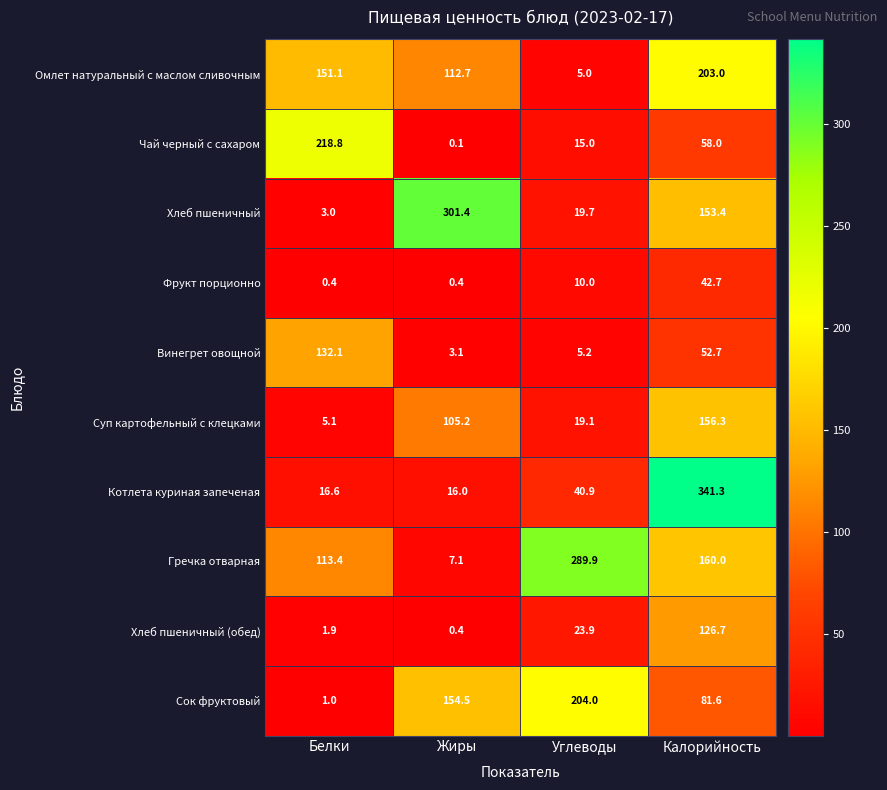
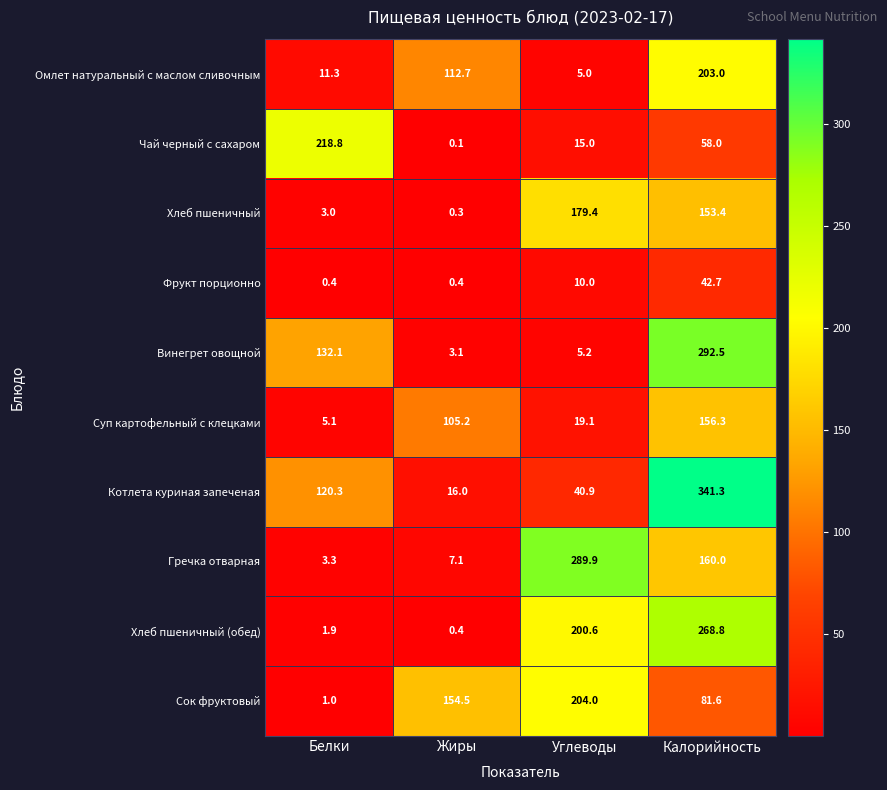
  {
    "Омлет натуральный с маслом сливочным": {
-     "Белки": 151.1,
+     "Белки": 11.3,
      "Жиры": 112.7,
      "Углеводы": 5.0,
      "Калорийность": 203.0
    },
    "Чай черный с сахаром": {
      "Белки": 218.8,
      "Жиры": 0.1,
      "Углеводы": 15.0,
      "Калорийность": 58.0
    },
    "Хлеб пшеничный": {
      "Белки": 3.0,
-     "Жиры": 301.4,
-     "Углеводы": 19.7,
+     "Жиры": 0.3,
+     "Углеводы": 179.4,
      "Калорийность": 153.4
    },
    "Фрукт порционно": {
      "Белки": 0.4,
      "Жиры": 0.4,
      "Углеводы": 10.0,
      "Калорийность": 42.7
    },
    "Винегрет овощной": {
      "Белки": 132.1,
      "Жиры": 3.1,
      "Углеводы": 5.2,
-     "Калорийность": 52.7
+     "Калорийность": 292.5
    },
    "Суп картофельный с клецками": {
      "Белки": 5.1,
      "Жиры": 105.2,
      "Углеводы": 19.1,
      "Калорийность": 156.3
    },
    "Котлета куриная запеченая": {
-     "Белки": 16.6,
+     "Белки": 120.3,
      "Жиры": 16.0,
      "Углеводы": 40.9,
      "Калорийность": 341.3
    },
    "Гречка отварная": {
-     "Белки": 113.4,
+     "Белки": 3.3,
      "Жиры": 7.1,
      "Углеводы": 289.9,
      "Калорийность": 160.0
    },
    "Хлеб пшеничный (обед)": {
      "Белки": 1.9,
      "Жиры": 0.4,
-     "Углеводы": 23.9,
-     "Калорийность": 126.7
+     "Углеводы": 200.6,
+     "Калорийность": 268.8
    },
    "Сок фруктовый": {
      "Белки": 1.0,
      "Жиры": 154.5,
      "Углеводы": 204.0,
      "Калорийность": 81.6
    }
  }
